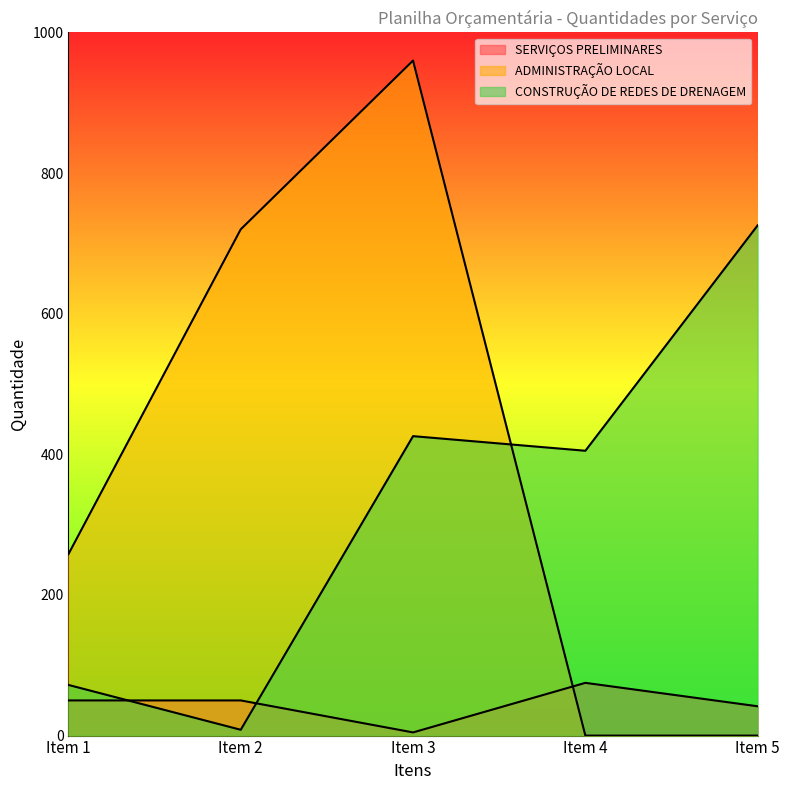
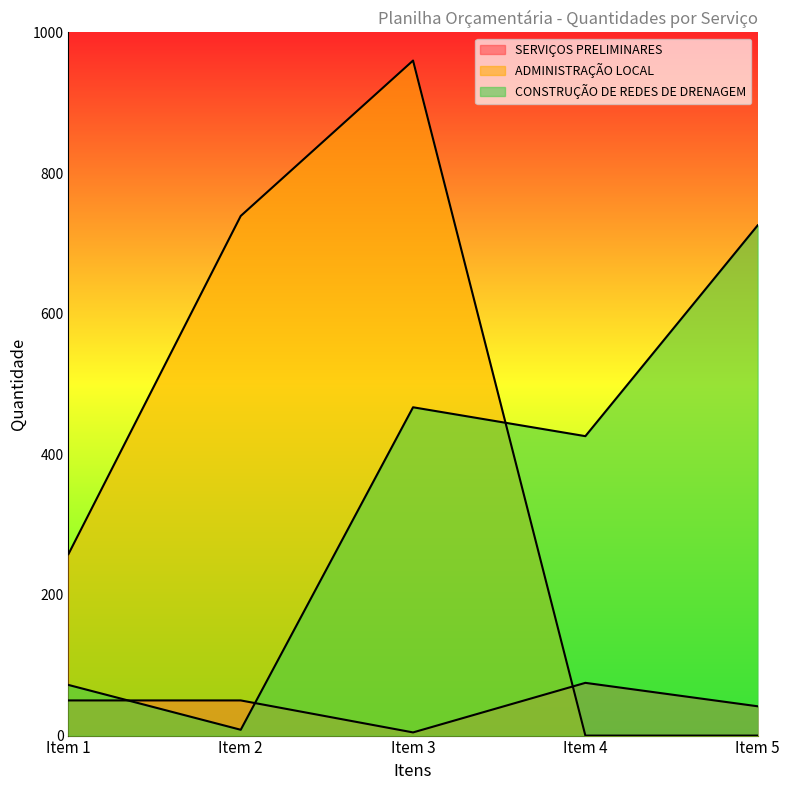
  {
    "SERVIÇOS PRELIMINARES": {
      "Item 1": 50,
      "Item 2": 50,
      "Item 3": 0,
      "Item 4": 80,
      "Item 5": 40
    },
    "ADMINISTRAÇÃO LOCAL": {
      "Item 1": 260,
-     "Item 2": 720,
+     "Item 2": 740,
      "Item 3": 960,
      "Item 4": 0,
      "Item 5": 0
    },
    "CONSTRUÇÃO DE REDES DE DRENAGEM": {
      "Item 1": 70,
      "Item 2": 10,
-     "Item 3": 430,
-     "Item 4": 410,
+     "Item 3": 470,
+     "Item 4": 430,
      "Item 5": 730
    }
  }
